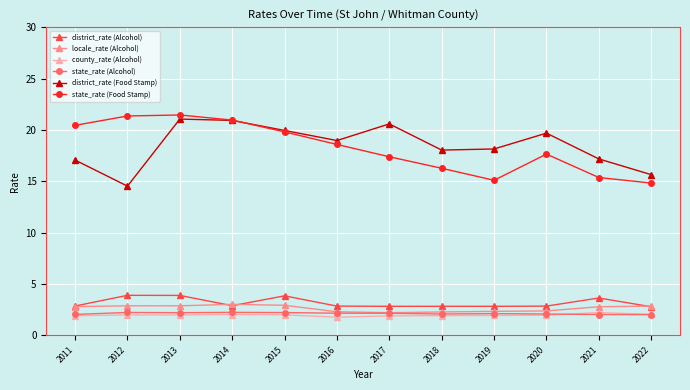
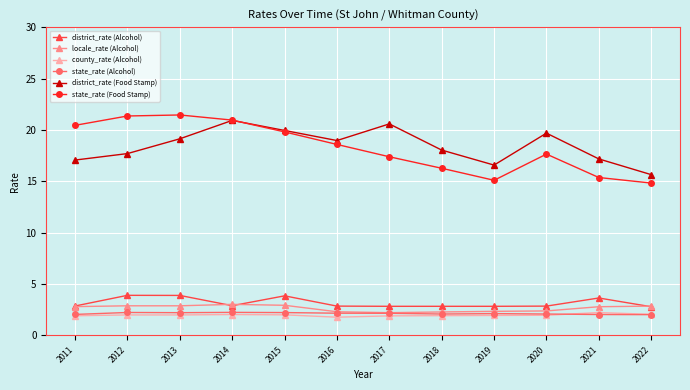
  {
    "district_rate (Food Stamp)": {
      "2011": 17.1,
-     "2012": 14.5,
-     "2013": 21.1,
+     "2012": 17.7,
+     "2013": 19.1,
      "2016": 19.0,
      "2017": 20.6,
      "2018": 18.0,
-     "2019": 18.1,
+     "2019": 16.6,
      "2020": 19.7,
      "2021": 17.2,
      "2022": 15.6
    }
  }
